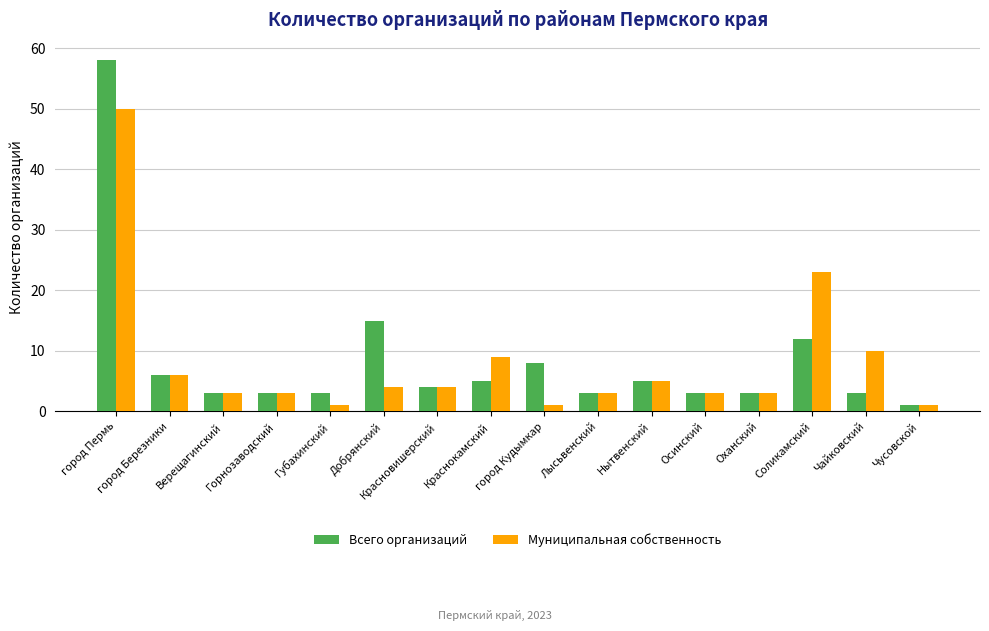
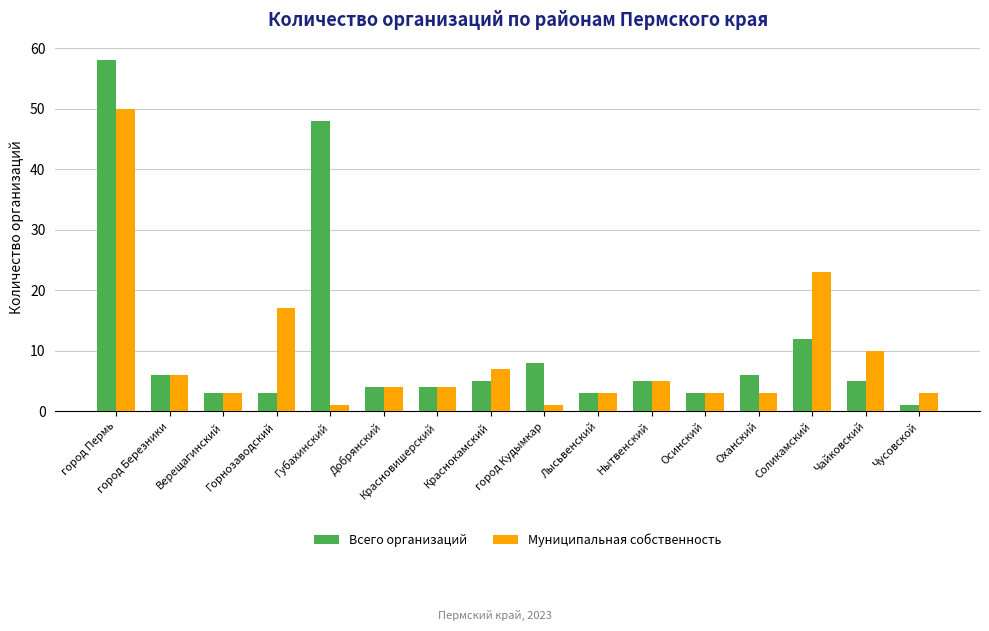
  {
    "Всего организаций": {
      "город Пермь": 58,
      "город Березники": 6,
      "Верещагинский": 3,
      "Горнозаводский": 3,
-     "Губахинский": 3,
-     "Добрянский": 15,
+     "Губахинский": 48,
+     "Добрянский": 4,
      "Красновишерский": 4,
      "Краснокамский": 5,
      "город Кудымкар": 8,
      "Лысьвенский": 3,
      "Нытвенский": 5,
      "Осинский": 3,
-     "Оханский": 3,
+     "Оханский": 6,
      "Соликамский": 12,
-     "Чайковский": 3,
+     "Чайковский": 5,
      "Чусовской": 1
    },
    "Муниципальная собственность": {
      "город Пермь": 50,
      "город Березники": 6,
      "Верещагинский": 3,
-     "Горнозаводский": 3,
+     "Горнозаводский": 17,
      "Губахинский": 1,
      "Добрянский": 4,
      "Красновишерский": 4,
-     "Краснокамский": 9,
+     "Краснокамский": 7,
      "город Кудымкар": 1,
      "Лысьвенский": 3,
      "Нытвенский": 5,
      "Осинский": 3,
      "Оханский": 3,
      "Соликамский": 23,
      "Чайковский": 10,
-     "Чусовской": 1
+     "Чусовской": 3
    }
  }
